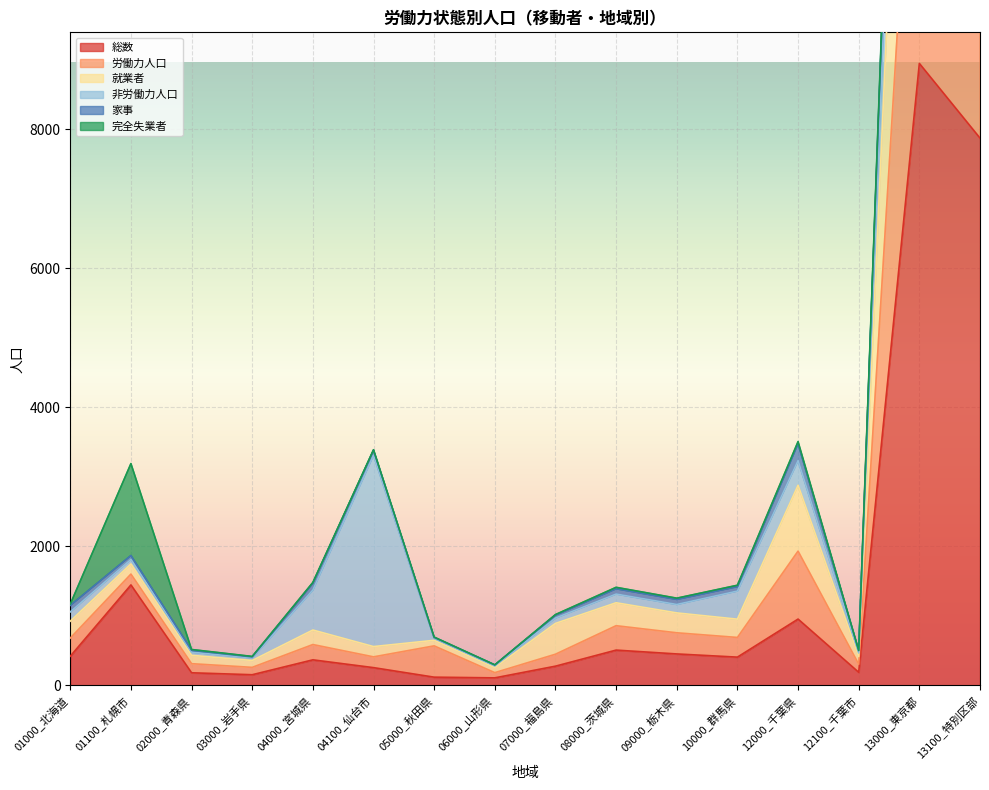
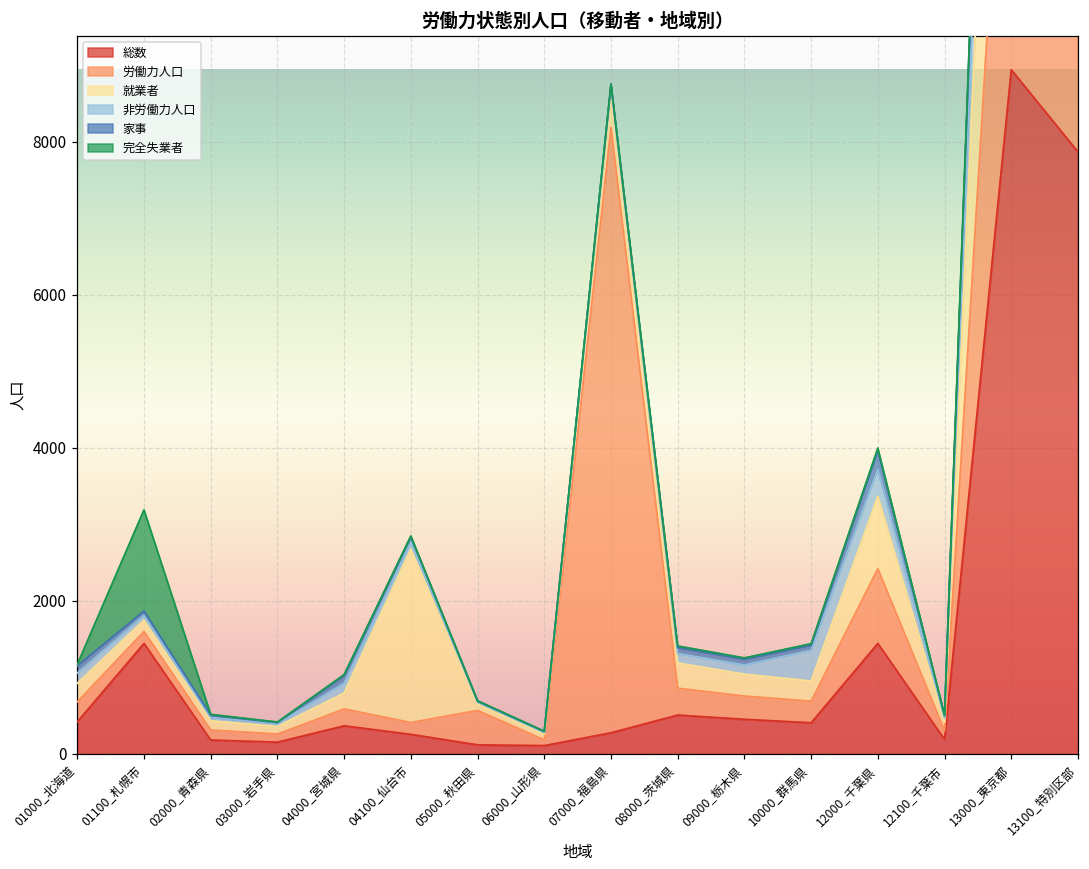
  {
    "総数": {
      "01000_北海道": 400,
      "01100_札幌市": 1400,
      "02000_青森県": 200,
      "03000_岩手県": 200,
      "04000_宮城県": 400,
      "04100_仙台市": 300,
      "05000_秋田県": 100,
      "06000_山形県": 100,
      "07000_福島県": 300,
      "08000_茨城県": 500,
      "09000_栃木県": 500,
      "10000_群馬県": 400,
-     "12000_千葉県": 1000,
+     "12000_千葉県": 1400,
      "12100_千葉市": 200,
      "13000_東京都": 8900,
      "13100_特別区部": 7900
    },
    "労働力人口": {
      "01000_北海道": 300,
      "01100_札幌市": 200,
      "02000_青森県": 100,
      "03000_岩手県": 100,
      "04000_宮城県": 200,
      "04100_仙台市": 200,
      "05000_秋田県": 500,
      "06000_山形県": 100,
-     "07000_福島県": 200,
+     "07000_福島県": 7900,
      "08000_茨城県": 400,
      "09000_栃木県": 300,
      "10000_群馬県": 300,
      "12000_千葉県": 1000,
      "12100_千葉市": 100
    },
    "就業者": {
      "01000_北海道": 200,
      "01100_札幌市": 100,
      "02000_青森県": 100,
      "04000_宮城県": 200,
-     "04100_仙台市": 100,
+     "04100_仙台市": 2300,
      "07000_福島県": 400,
      "08000_茨城県": 300,
      "09000_栃木県": 300,
      "10000_群馬県": 300,
      "12000_千葉県": 900,
      "12100_千葉市": 100
    },
    "非労働力人口": {
      "01000_北海道": 100,
      "01100_札幌市": 100,
-     "04000_宮城県": 600,
-     "04100_仙台市": 2800,
+     "04000_宮城県": 100,
+     "04100_仙台市": 100,
      "07000_福島県": 100,
      "08000_茨城県": 100,
      "09000_栃木県": 100,
      "10000_群馬県": 400,
      "12000_千葉県": 400
    },
    "家事": {
      "01100_札幌市": 100
    },
    "完全失業者": {
      "01100_札幌市": 1300
    }
  }
